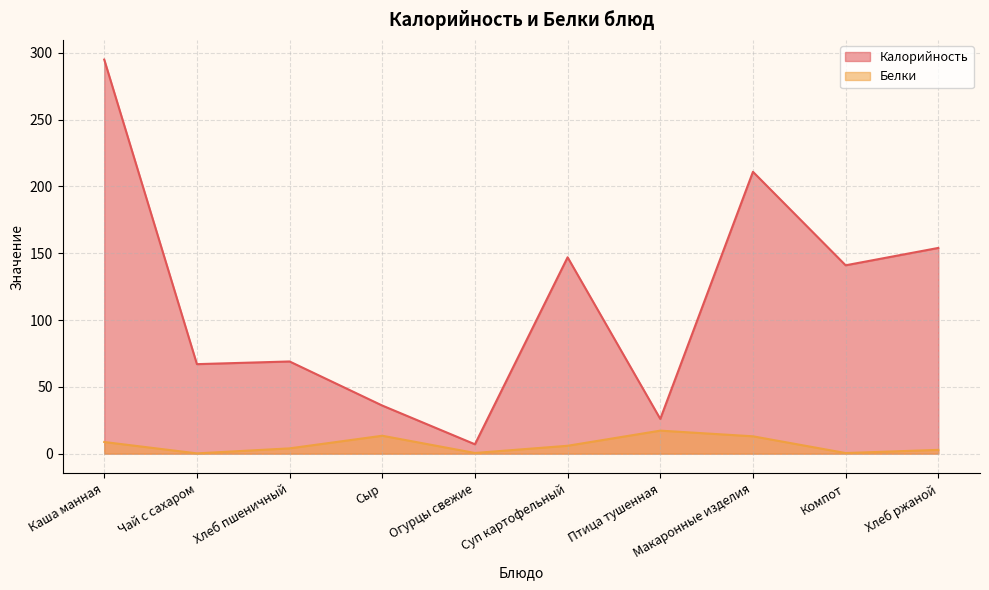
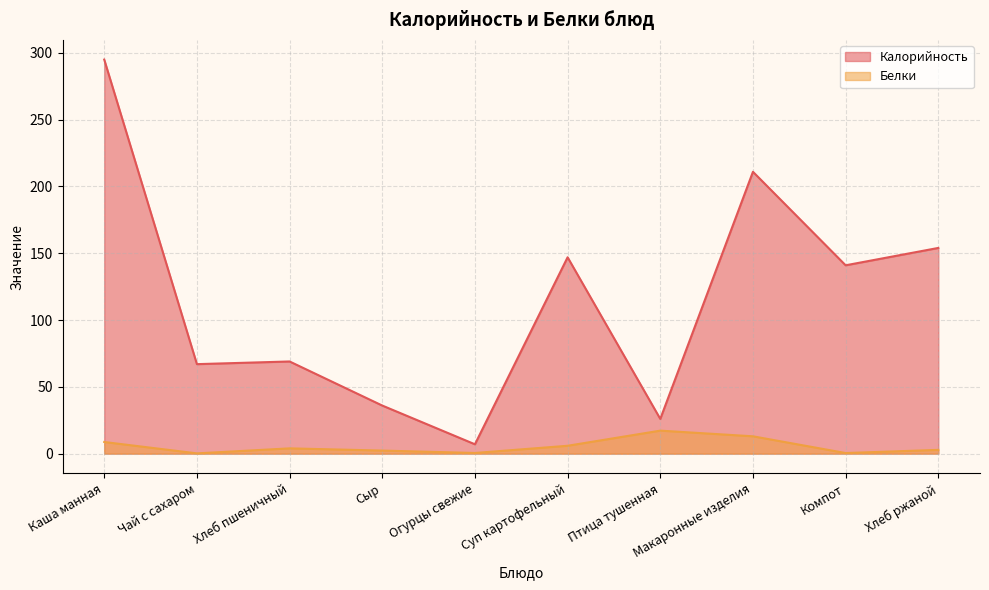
  {
    "Калорийность": {
      "Каша манная": 295,
      "Чай с сахаром": 67,
      "Хлеб пшеничный": 69,
      "Сыр": 36,
      "Огурцы свежие": 7,
      "Суп картофельный": 147,
      "Птица тушенная": 26,
      "Макаронные изделия": 211,
      "Компот": 141,
      "Хлеб ржаной": 154
    },
    "Белки": {
      "Каша манная": 9,
      "Чай с сахаром": 0,
      "Хлеб пшеничный": 4,
-     "Сыр": 13,
+     "Сыр": 2,
      "Огурцы свежие": 1,
      "Суп картофельный": 6,
      "Птица тушенная": 17,
      "Макаронные изделия": 13,
      "Компот": 0,
      "Хлеб ржаной": 3
    }
  }
